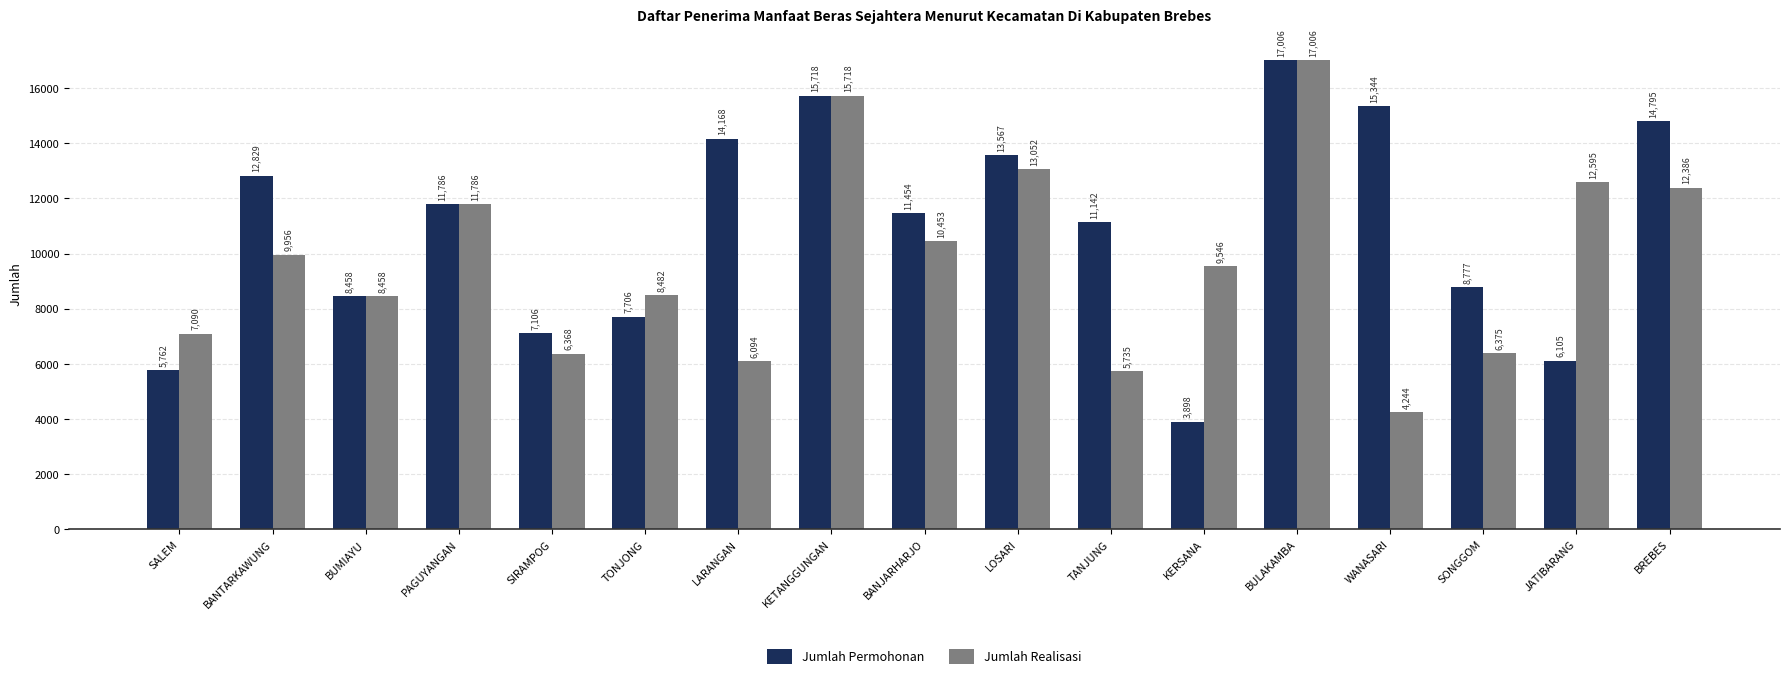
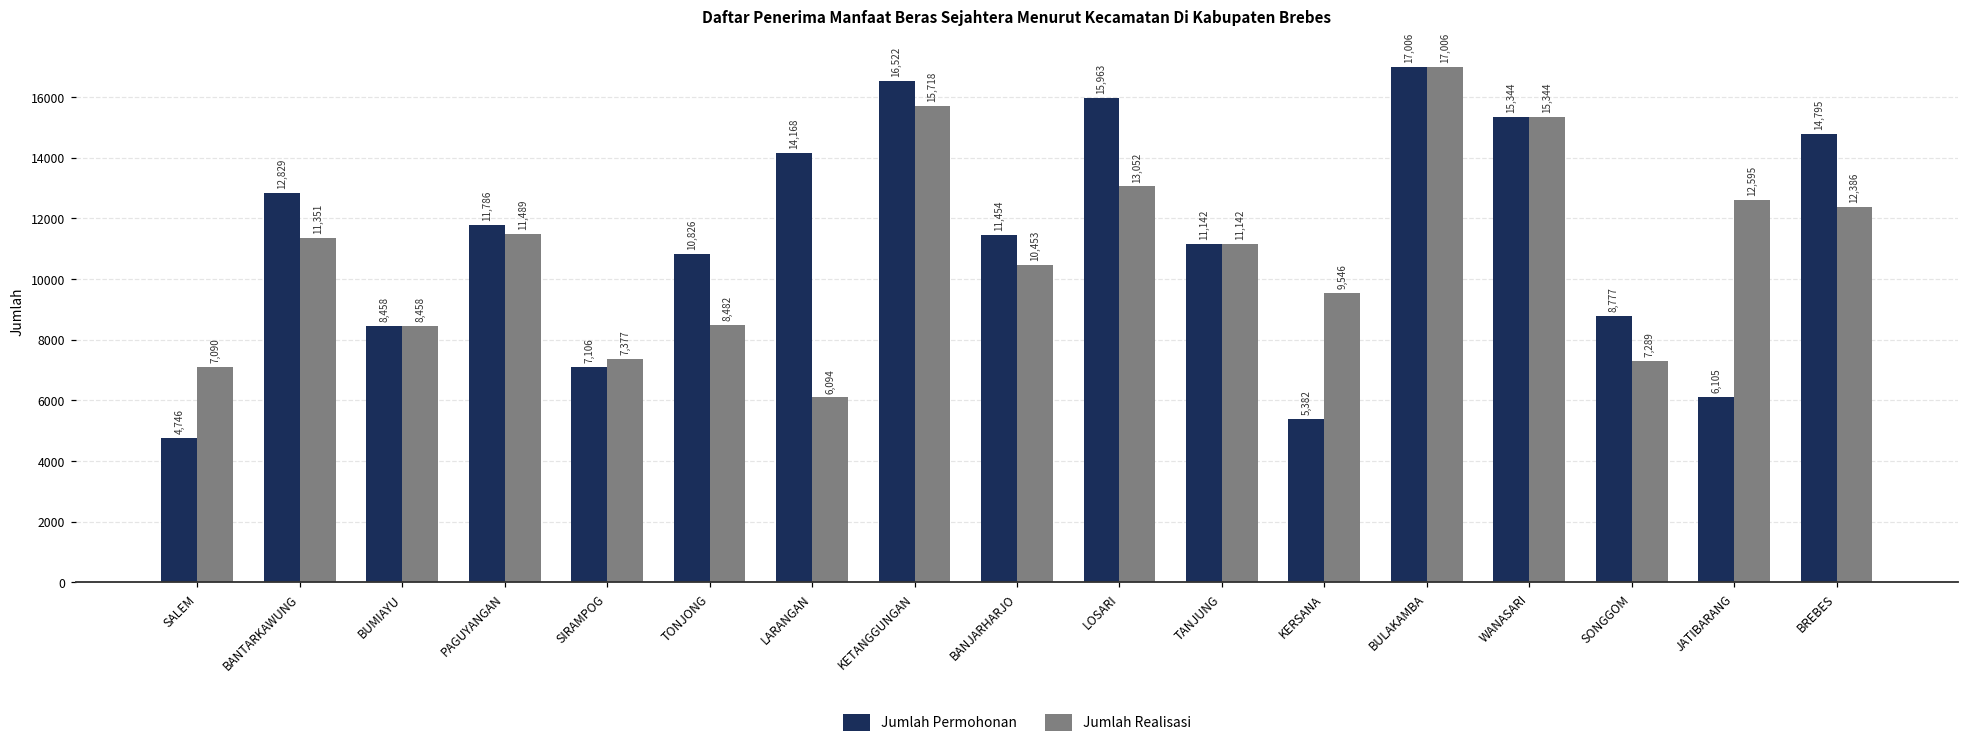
  {
    "Jumlah Permohonan": {
-     "SALEM": "5,762",
+     "SALEM": "4,746",
      "BANTARKAWUNG": "12,829",
      "BUMIAYU": "8,458",
      "PAGUYANGAN": "11,786",
      "SIRAMPOG": "7,106",
-     "TONJONG": "7,706",
+     "TONJONG": "10,826",
      "LARANGAN": "14,168",
-     "KETANGGUNGAN": "15,718",
+     "KETANGGUNGAN": "16,522",
      "BANJARHARJO": "11,454",
-     "LOSARI": "13,567",
+     "LOSARI": "15,963",
      "TANJUNG": "11,142",
-     "KERSANA": "3,898",
+     "KERSANA": "5,382",
      "BULAKAMBA": "17,006",
      "WANASARI": "15,344",
      "SONGGOM": "8,777",
      "JATIBARANG": "6,105",
      "BREBES": "14,795"
    },
    "Jumlah Realisasi": {
      "SALEM": "7,090",
-     "BANTARKAWUNG": "9,956",
+     "BANTARKAWUNG": "11,351",
      "BUMIAYU": "8,458",
-     "PAGUYANGAN": "11,786",
-     "SIRAMPOG": "6,368",
+     "PAGUYANGAN": "11,489",
+     "SIRAMPOG": "7,377",
      "TONJONG": "8,482",
      "LARANGAN": "6,094",
      "KETANGGUNGAN": "15,718",
      "BANJARHARJO": "10,453",
      "LOSARI": "13,052",
-     "TANJUNG": "5,735",
+     "TANJUNG": "11,142",
      "KERSANA": "9,546",
      "BULAKAMBA": "17,006",
-     "WANASARI": "4,244",
-     "SONGGOM": "6,375",
+     "WANASARI": "15,344",
+     "SONGGOM": "7,289",
      "JATIBARANG": "12,595",
      "BREBES": "12,386"
    }
  }
